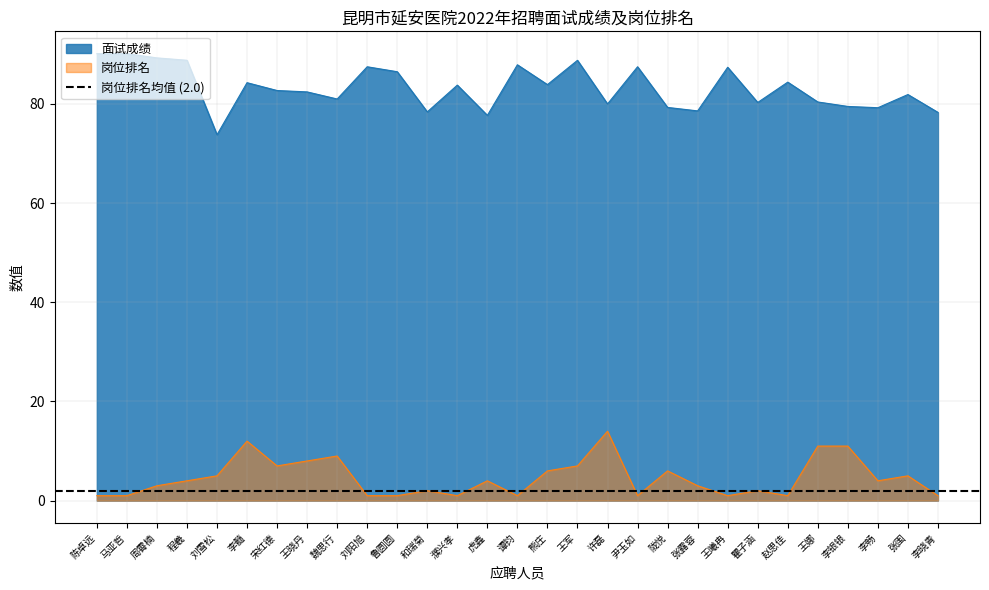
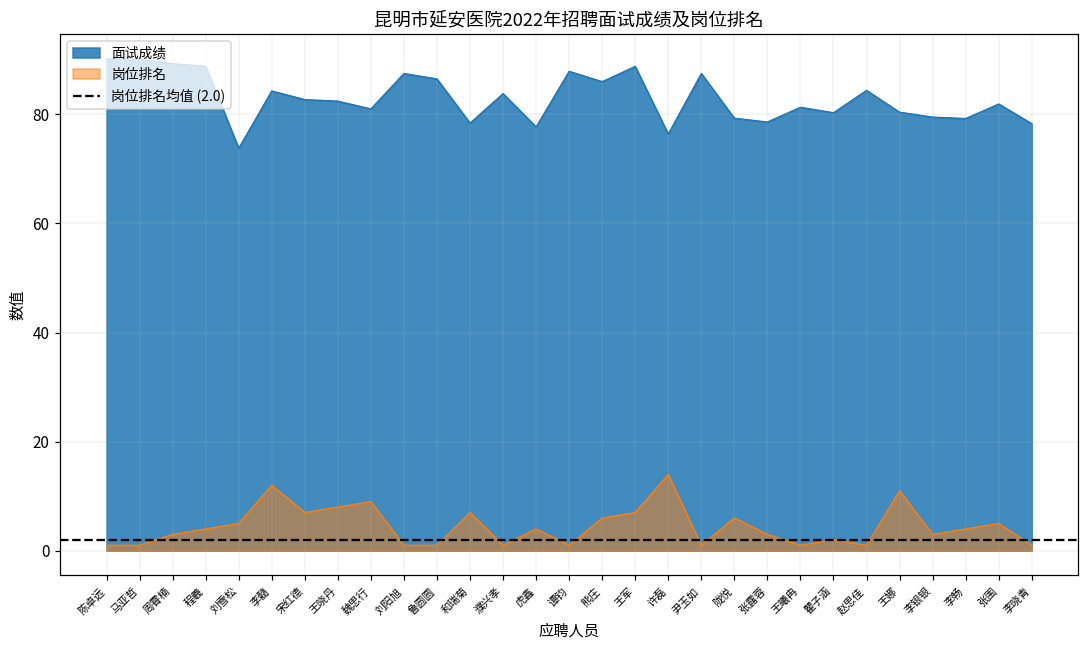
  {
    "面试成绩": {
      "刘雪松": 74,
      "李髓": 84,
      "宋红德": 83,
      "王晓丹": 82,
      "魏思行": 81,
      "刘阳旭": 88,
      "鲁圆圆": 87,
      "和瑞菊": 78,
      "濮兴孝": 84,
      "虎鑫": 78,
      "谭钧": 88,
-     "熊庄": 84,
+     "熊庄": 86,
      "王军": 89,
-     "许磊": 80,
+     "许磊": 76,
      "尹玉如": 88,
      "陇悦": 79,
      "张露蓉": 79,
-     "王曦冉": 87,
+     "王曦冉": 81,
      "瞿子涵": 80,
      "赵思佳": 84,
      "王娜": 80,
      "李银银": 80,
      "李畅": 79,
      "张围": 82,
      "李晓青": 78
    },
    "岗位排名": {
      "陈卓远": 1,
      "马亚哲": 1,
      "周霄楠": 3,
      "程羲": 4,
      "刘雪松": 5,
      "李髓": 12,
      "宋红德": 7,
      "王晓丹": 8,
      "魏思行": 9,
      "刘阳旭": 1,
      "鲁圆圆": 1,
-     "和瑞菊": 2,
+     "和瑞菊": 7,
      "濮兴孝": 1,
      "虎鑫": 4,
      "谭钧": 1,
      "熊庄": 6,
      "王军": 7,
      "许磊": 14,
      "尹玉如": 1,
      "陇悦": 6,
      "张露蓉": 3,
      "王曦冉": 1,
      "瞿子涵": 2,
      "赵思佳": 1,
      "王娜": 11,
-     "李银银": 11,
+     "李银银": 3,
      "李畅": 4,
      "张围": 5,
      "李晓青": 1
    }
  }
